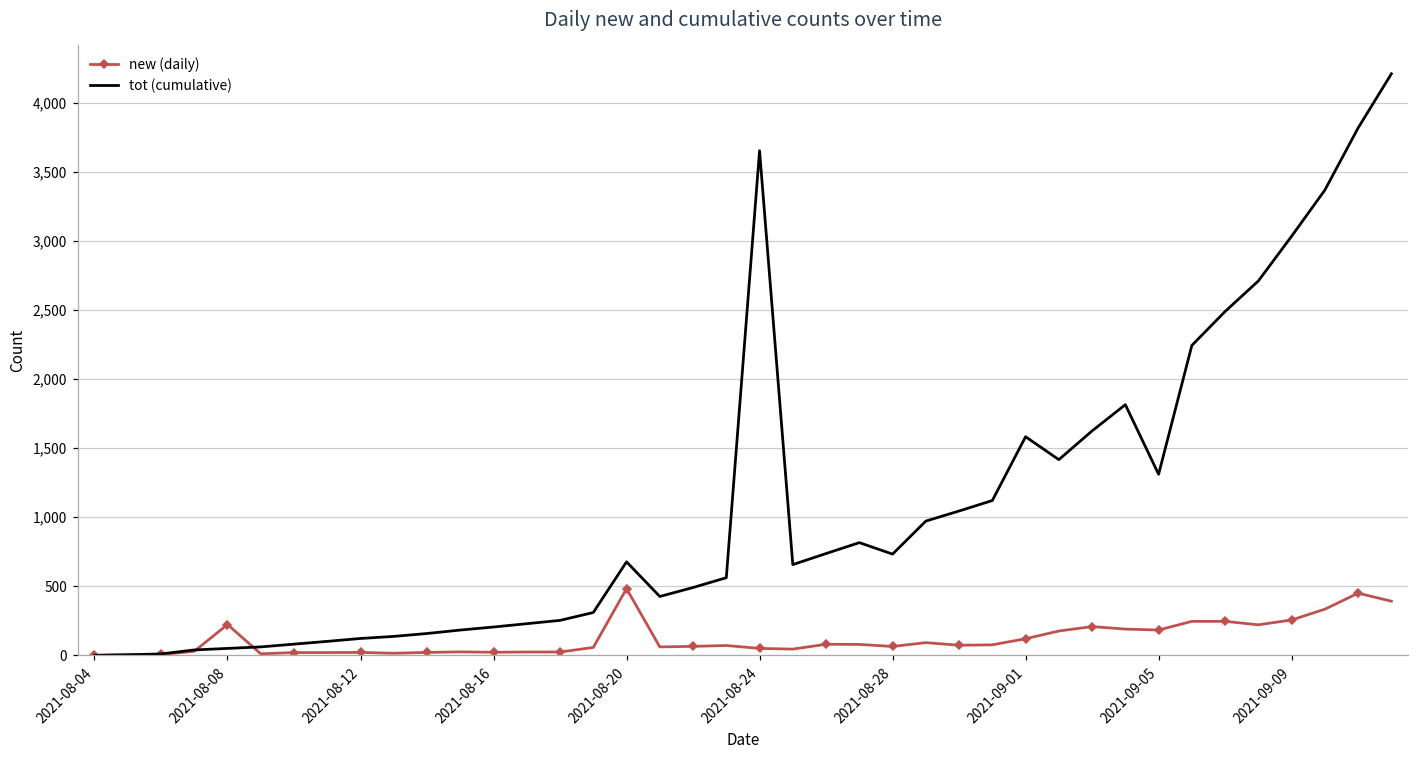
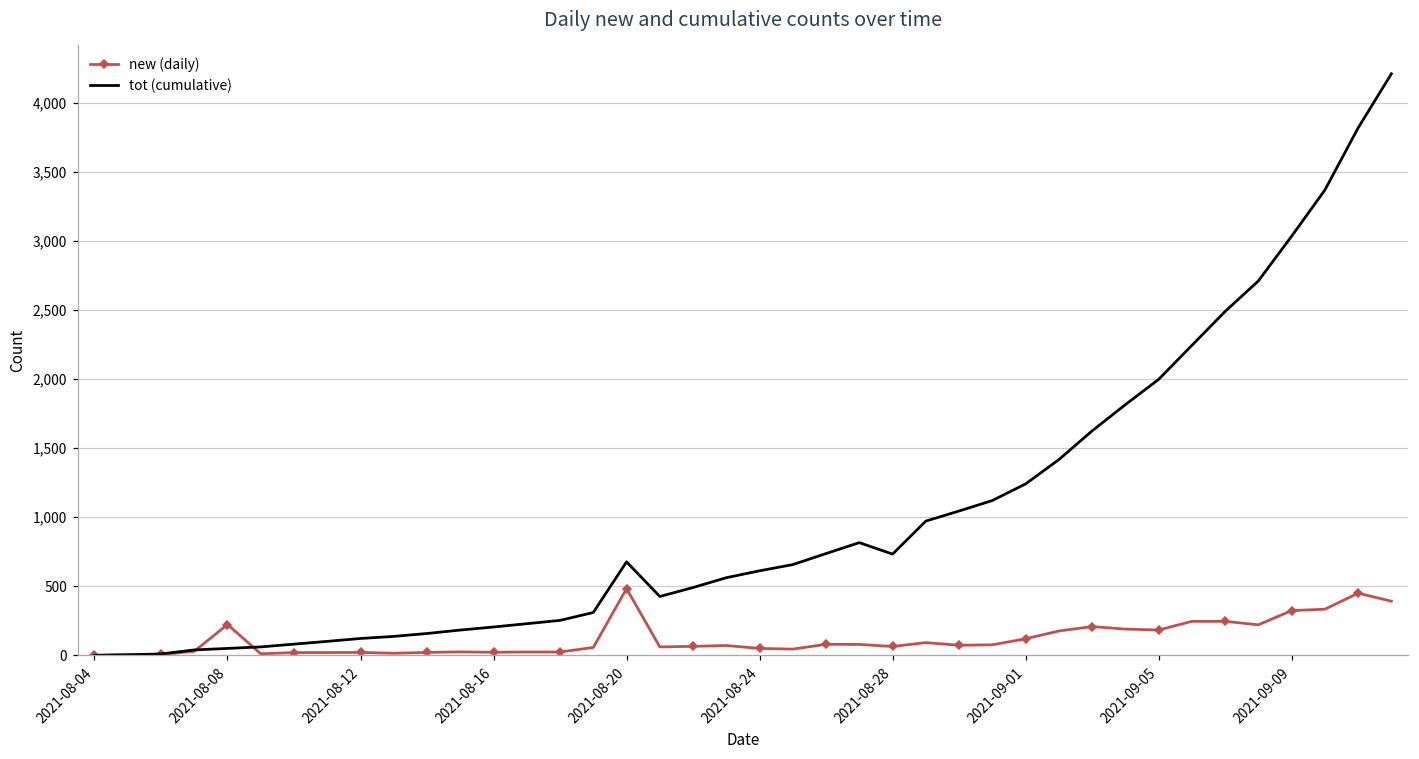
  {
    "new (daily)": {
      "2021-08-08": "220",
      "2021-08-12": "20",
      "2021-08-16": "20",
      "2021-08-20": "480",
      "2021-08-24": "50",
      "2021-08-28": "60",
      "2021-09-01": "120",
      "2021-09-05": "180",
-     "2021-09-09": "260"
+     "2021-09-09": "320"
    },
    "tot (cumulative)": {
      "2021-08-08": "50",
      "2021-08-12": "120",
      "2021-08-16": "210",
      "2021-08-20": "680",
-     "2021-08-24": "3,650",
+     "2021-08-24": "610",
      "2021-08-28": "730",
-     "2021-09-01": "1,580",
-     "2021-09-05": "1,310",
+     "2021-09-01": "1,240",
+     "2021-09-05": "2,000",
      "2021-09-09": "3,040"
    }
  }
